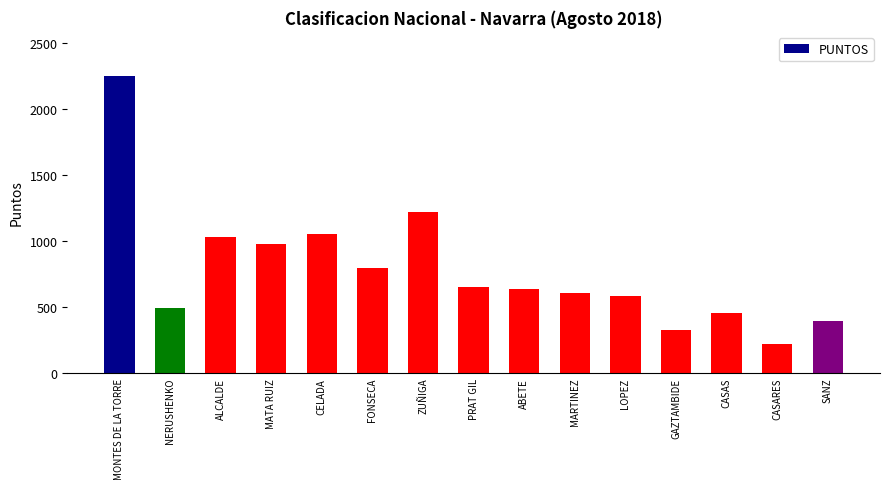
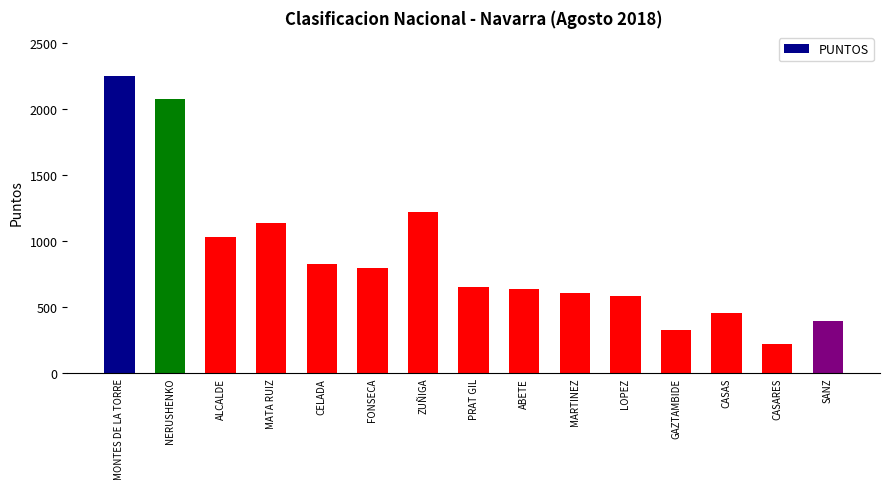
  {
    "MONTES DE LA TORRE": 2250,
-   "NERUSHENKO": 490,
+   "NERUSHENKO": 2070,
    "ALCALDE": 1030,
-   "MATA RUIZ": 970,
-   "CELADA": 1060,
+   "MATA RUIZ": 1140,
+   "CELADA": 830,
    "FONSECA": 800,
    "ZUÑIGA": 1220,
    "PRAT GIL": 650,
    "ABETE": 640,
    "MARTINEZ": 610,
    "LOPEZ": 580,
    "GAZTAMBIDE": 320,
    "CASAS": 460,
    "CASARES": 220,
    "SANZ": 400
  }
